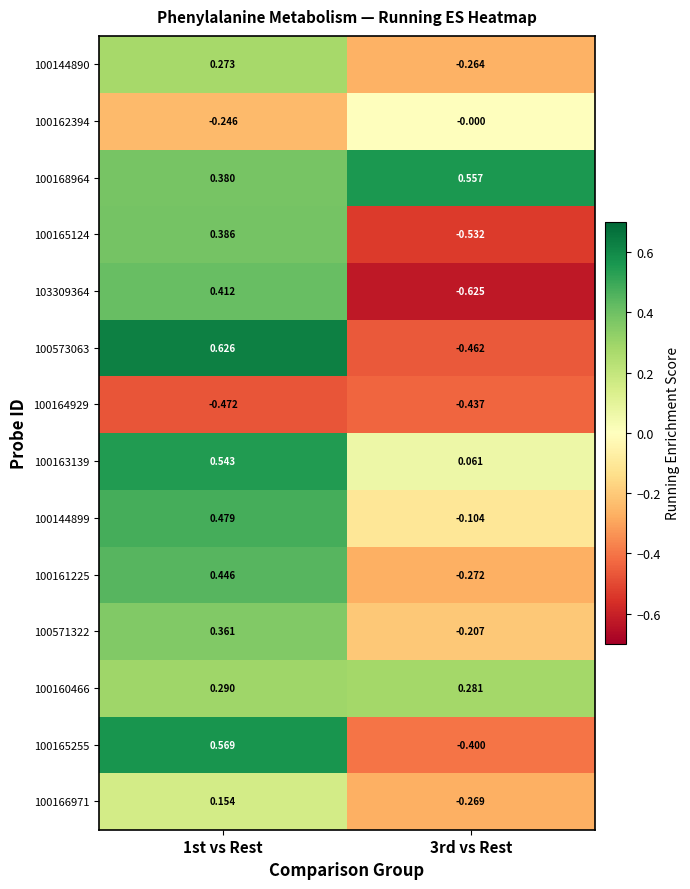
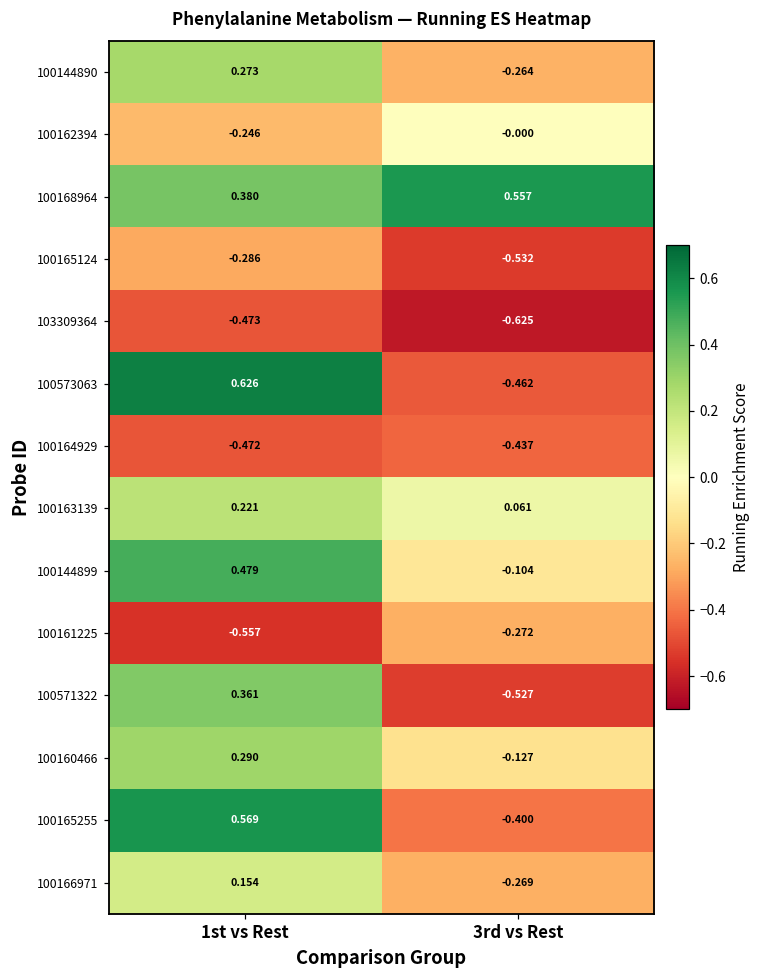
  {
    "100144890": {
      "1st vs Rest": 0.273,
      "3rd vs Rest": -0.264
    },
    "100162394": {
      "1st vs Rest": -0.246,
      "3rd vs Rest": -0.000
    },
    "100168964": {
      "1st vs Rest": 0.380,
      "3rd vs Rest": 0.557
    },
    "100165124": {
-     "1st vs Rest": 0.386,
+     "1st vs Rest": -0.286,
      "3rd vs Rest": -0.532
    },
    "103309364": {
-     "1st vs Rest": 0.412,
+     "1st vs Rest": -0.473,
      "3rd vs Rest": -0.625
    },
    "100573063": {
      "1st vs Rest": 0.626,
      "3rd vs Rest": -0.462
    },
    "100164929": {
      "1st vs Rest": -0.472,
      "3rd vs Rest": -0.437
    },
    "100163139": {
-     "1st vs Rest": 0.543,
+     "1st vs Rest": 0.221,
      "3rd vs Rest": 0.061
    },
    "100144899": {
      "1st vs Rest": 0.479,
      "3rd vs Rest": -0.104
    },
    "100161225": {
-     "1st vs Rest": 0.446,
+     "1st vs Rest": -0.557,
      "3rd vs Rest": -0.272
    },
    "100571322": {
      "1st vs Rest": 0.361,
-     "3rd vs Rest": -0.207
+     "3rd vs Rest": -0.527
    },
    "100160466": {
      "1st vs Rest": 0.290,
-     "3rd vs Rest": 0.281
+     "3rd vs Rest": -0.127
    },
    "100165255": {
      "1st vs Rest": 0.569,
      "3rd vs Rest": -0.400
    },
    "100166971": {
      "1st vs Rest": 0.154,
      "3rd vs Rest": -0.269
    }
  }
